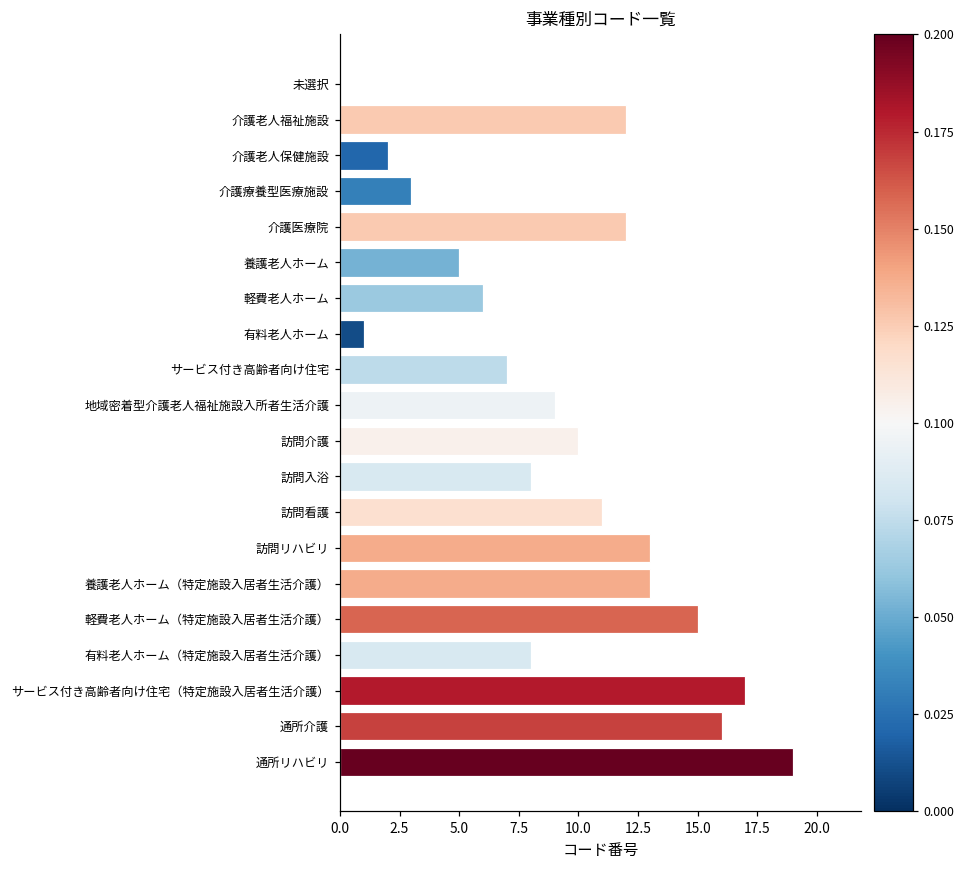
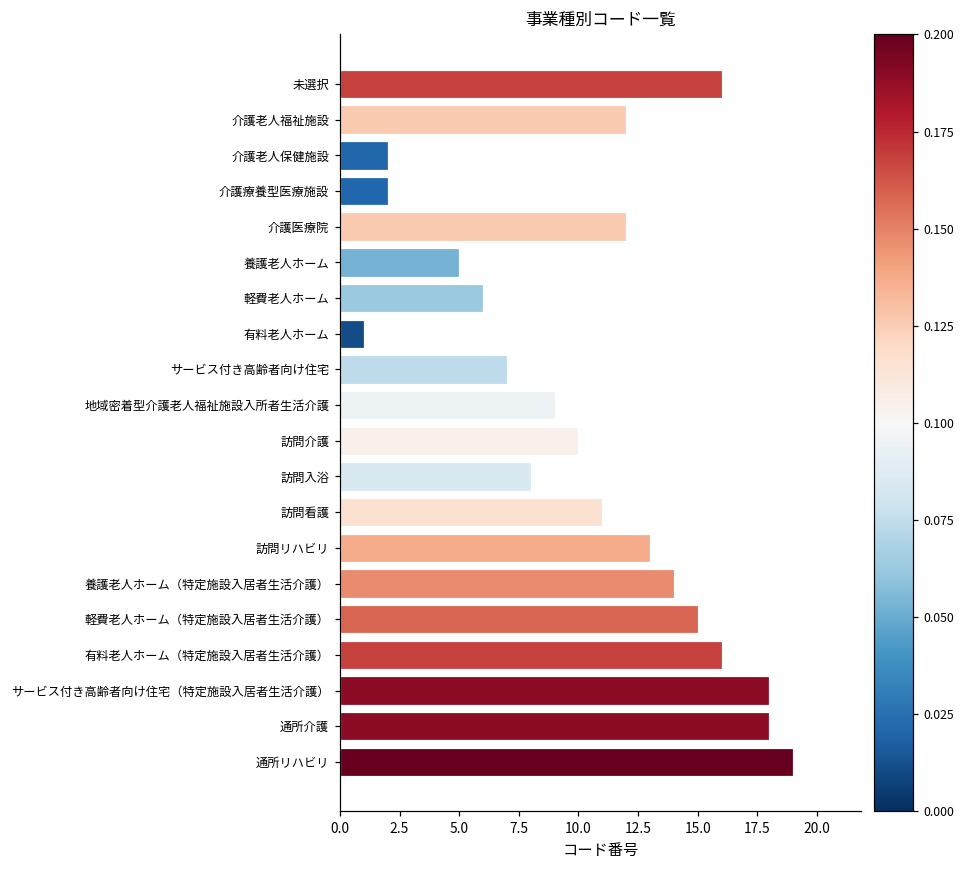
  {
-   "未選択": 0,
+   "未選択": 16,
    "介護老人福祉施設": 12,
    "介護老人保健施設": 2,
-   "介護療養型医療施設": 3,
+   "介護療養型医療施設": 2,
    "介護医療院": 12,
    "養護老人ホーム": 5,
    "軽費老人ホーム": 6,
    "有料老人ホーム": 1,
    "サービス付き高齢者向け住宅": 7,
    "地域密着型介護老人福祉施設入所者生活介護": 9,
    "訪問介護": 10,
    "訪問入浴": 8,
    "訪問看護": 11,
    "訪問リハビリ": 13,
-   "養護老人ホーム（特定施設入居者生活介護）": 13,
+   "養護老人ホーム（特定施設入居者生活介護）": 14,
    "軽費老人ホーム（特定施設入居者生活介護）": 15,
-   "有料老人ホーム（特定施設入居者生活介護）": 8,
-   "サービス付き高齢者向け住宅（特定施設入居者生活介護）": 17,
-   "通所介護": 16,
+   "有料老人ホーム（特定施設入居者生活介護）": 16,
+   "サービス付き高齢者向け住宅（特定施設入居者生活介護）": 18,
+   "通所介護": 18,
    "通所リハビリ": 19
  }
